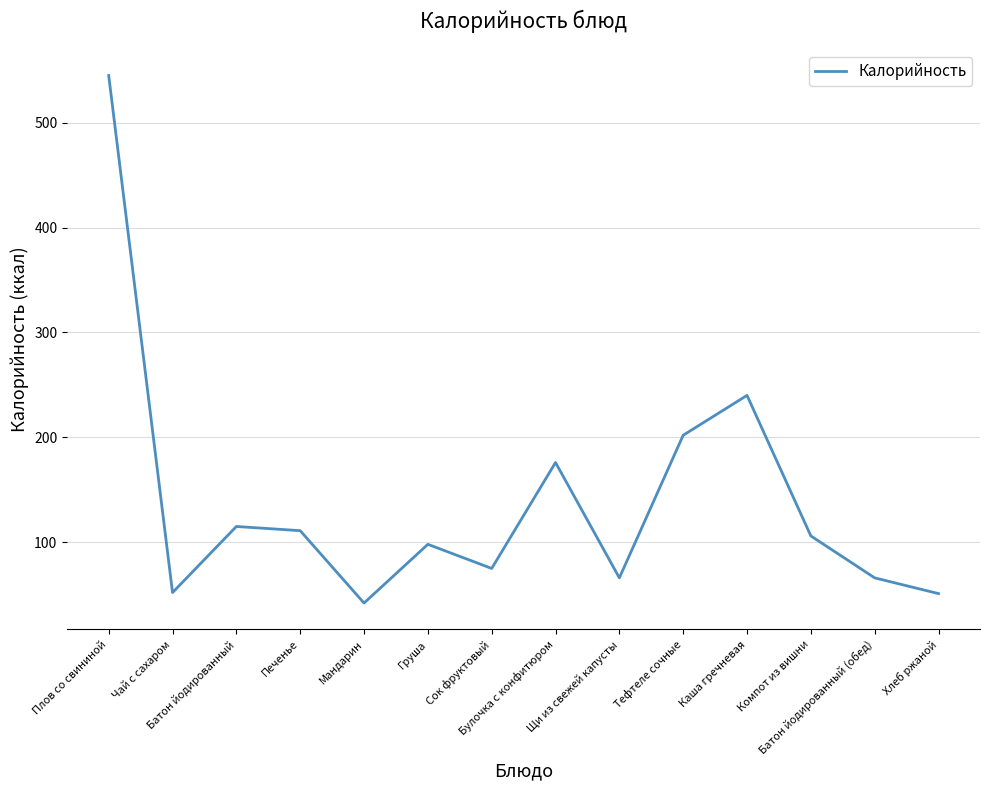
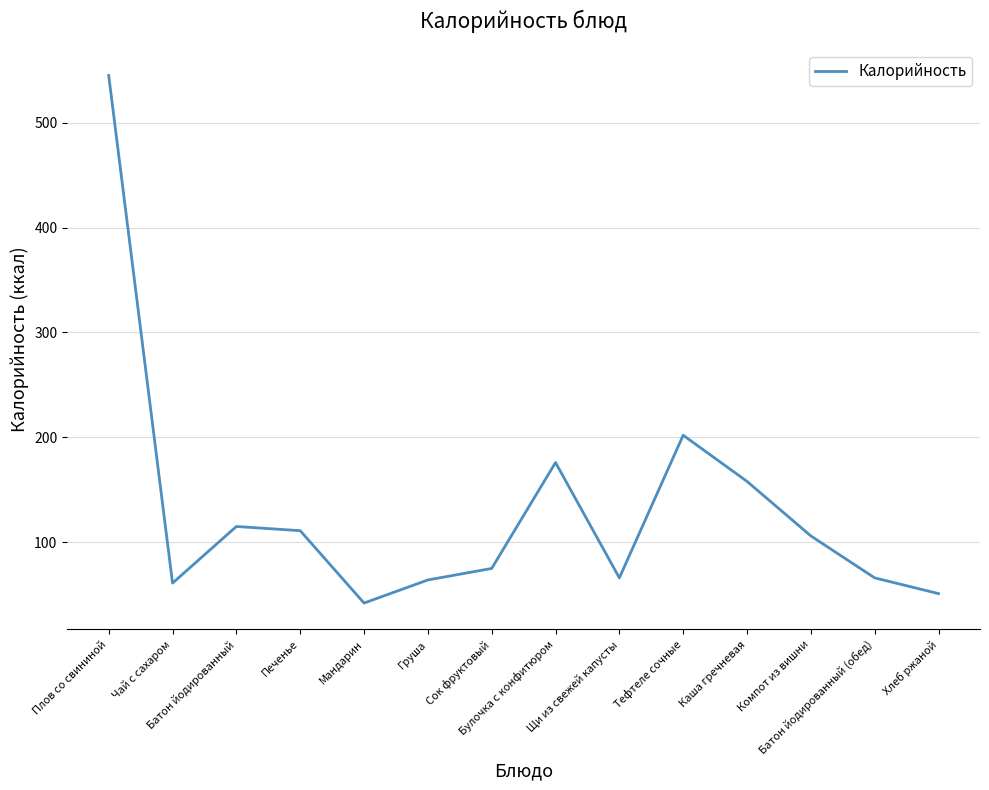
  {
    "Плов со свининой": 545,
-   "Чай с сахаром": 52,
+   "Чай с сахаром": 61,
    "Батон йодированный": 115,
    "Печенье": 111,
    "Мандарин": 42,
-   "Груша": 98,
+   "Груша": 64,
    "Сок фруктовый": 75,
    "Булочка с конфитюром": 176,
    "Щи из свежей капусты": 66,
    "Тефтеле сочные": 202,
-   "Каша гречневая": 240,
+   "Каша гречневая": 158,
    "Компот из вишни": 106,
    "Батон йодированный (обед)": 66,
    "Хлеб ржаной": 51
  }
